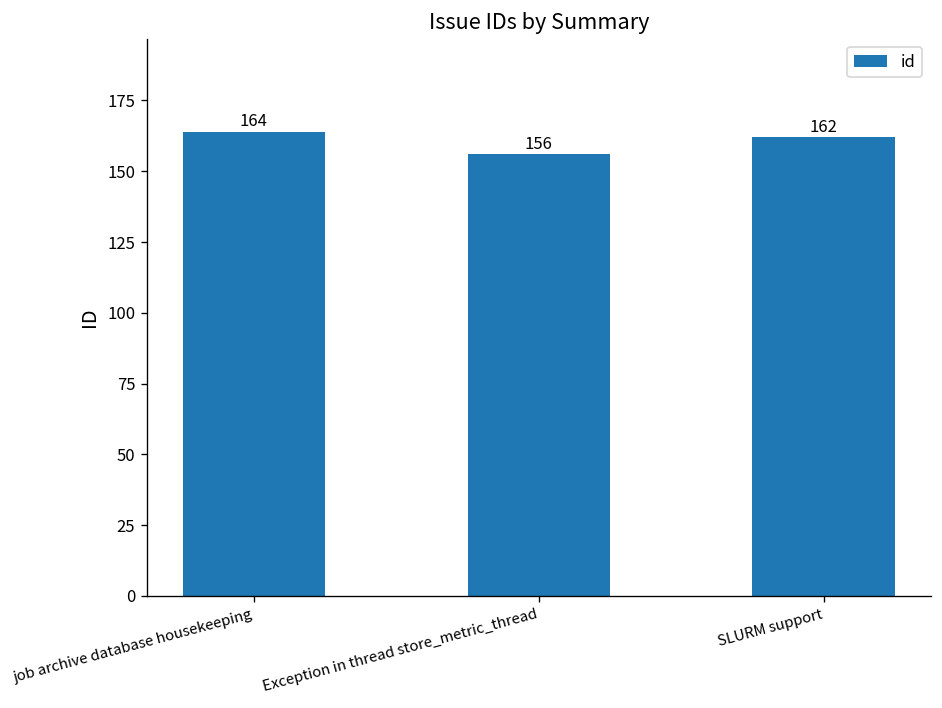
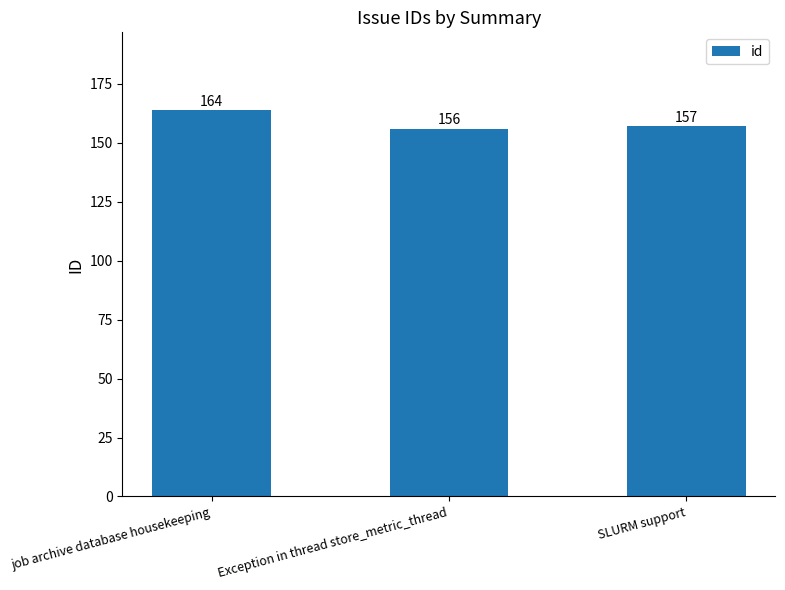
  {
    "job archive database housekeeping": 164,
    "Exception in thread store_metric_thread": 156,
-   "SLURM support": 162
+   "SLURM support": 157
  }
